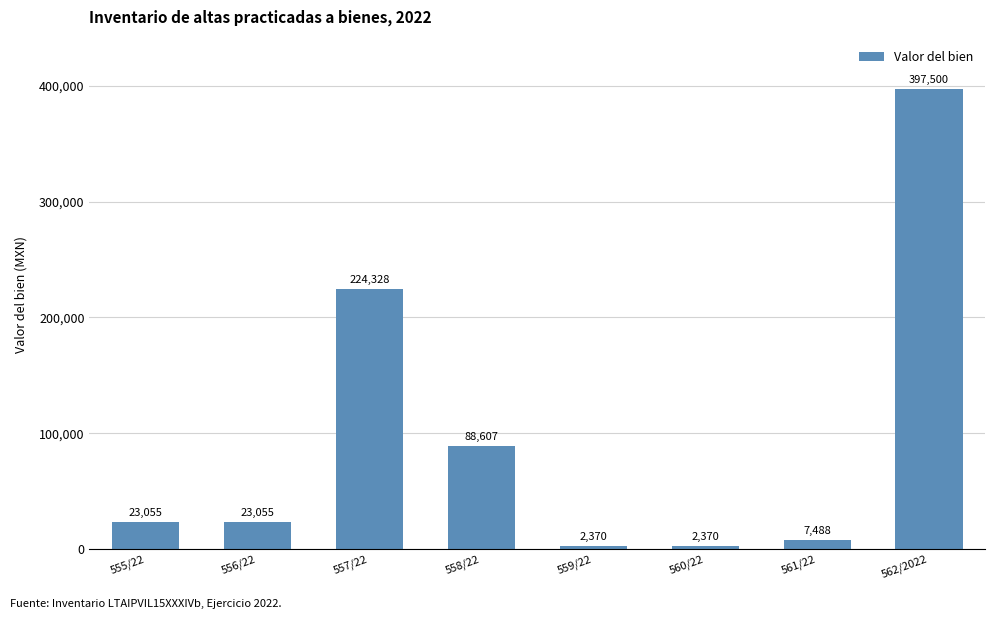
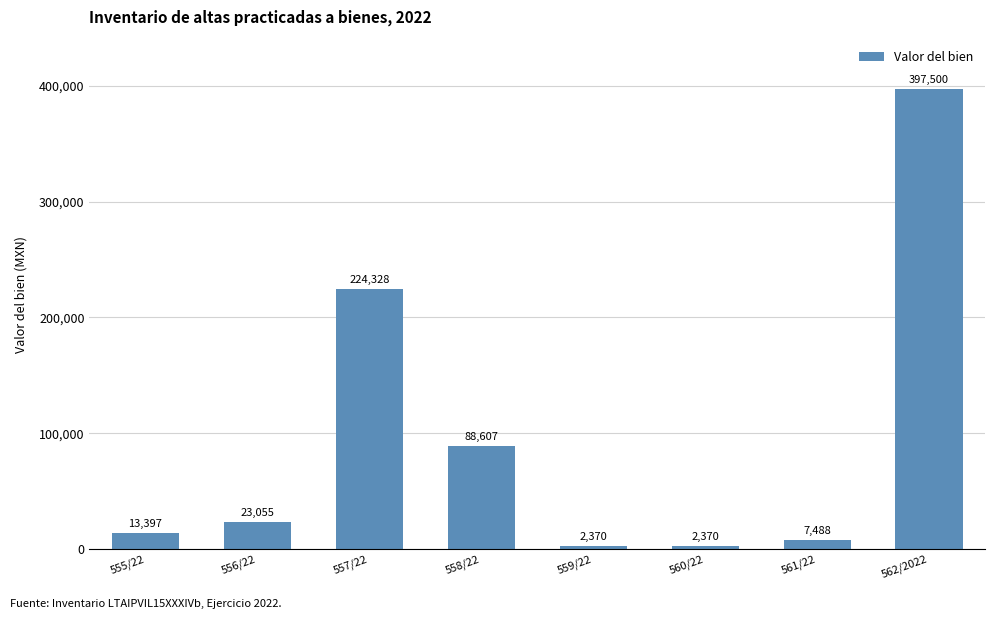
  {
-   "555/22": "23,055",
+   "555/22": "13,397",
    "556/22": "23,055",
    "557/22": "224,328",
    "558/22": "88,607",
    "559/22": "2,370",
    "560/22": "2,370",
    "561/22": "7,488",
    "562/2022": "397,500"
  }
